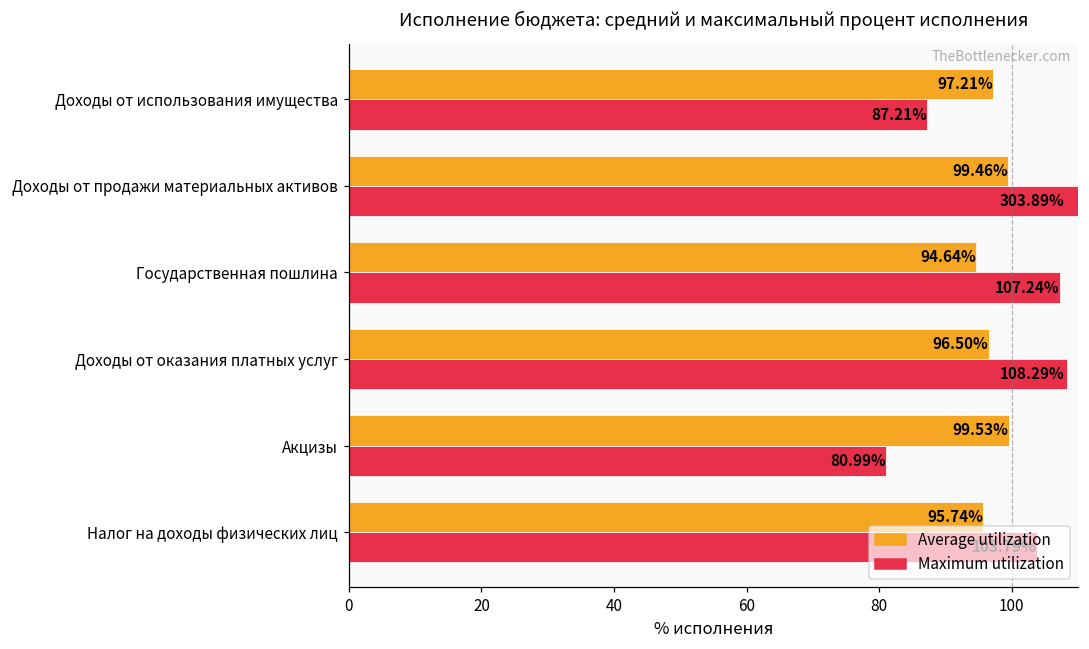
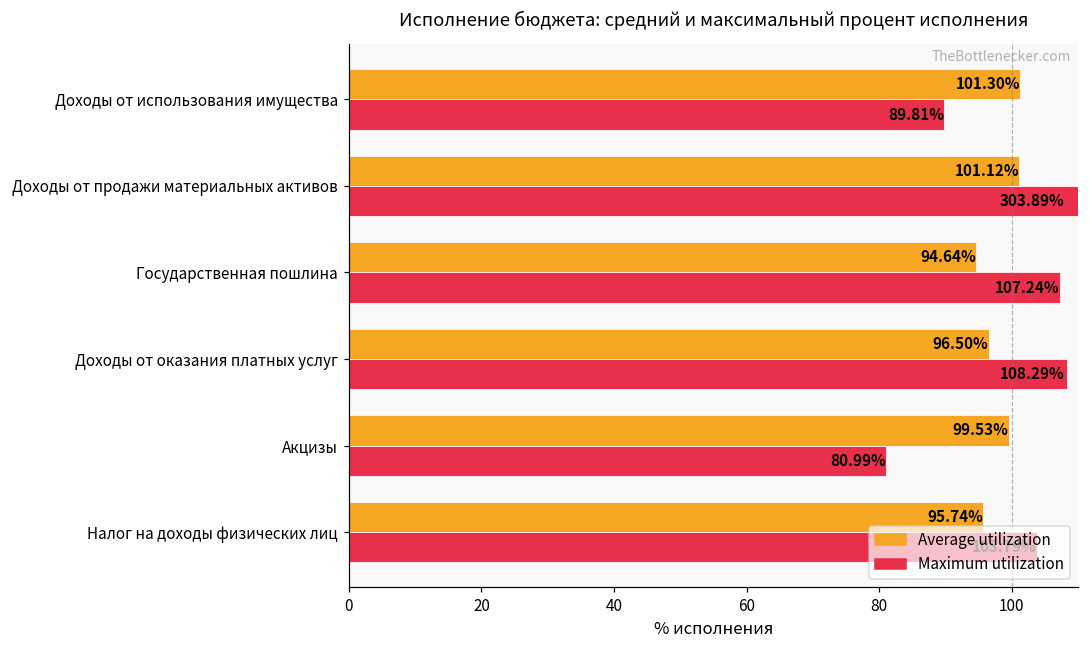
  {
    "Average utilization": {
-     "Доходы от использования имущества": "97.21%",
-     "Доходы от продажи материальных активов": "99.46%",
+     "Доходы от использования имущества": "101.30%",
+     "Доходы от продажи материальных активов": "101.12%",
      "Государственная пошлина": "94.64%",
      "Доходы от оказания платных услуг": "96.50%",
      "Акцизы": "99.53%",
      "Налог на доходы физических лиц": "95.74%"
    },
    "Maximum utilization": {
-     "Доходы от использования имущества": "87.21%",
+     "Доходы от использования имущества": "89.81%",
      "Государственная пошлина": "107.24%",
      "Доходы от оказания платных услуг": "108.29%",
      "Акцизы": "80.99%"
    }
  }
